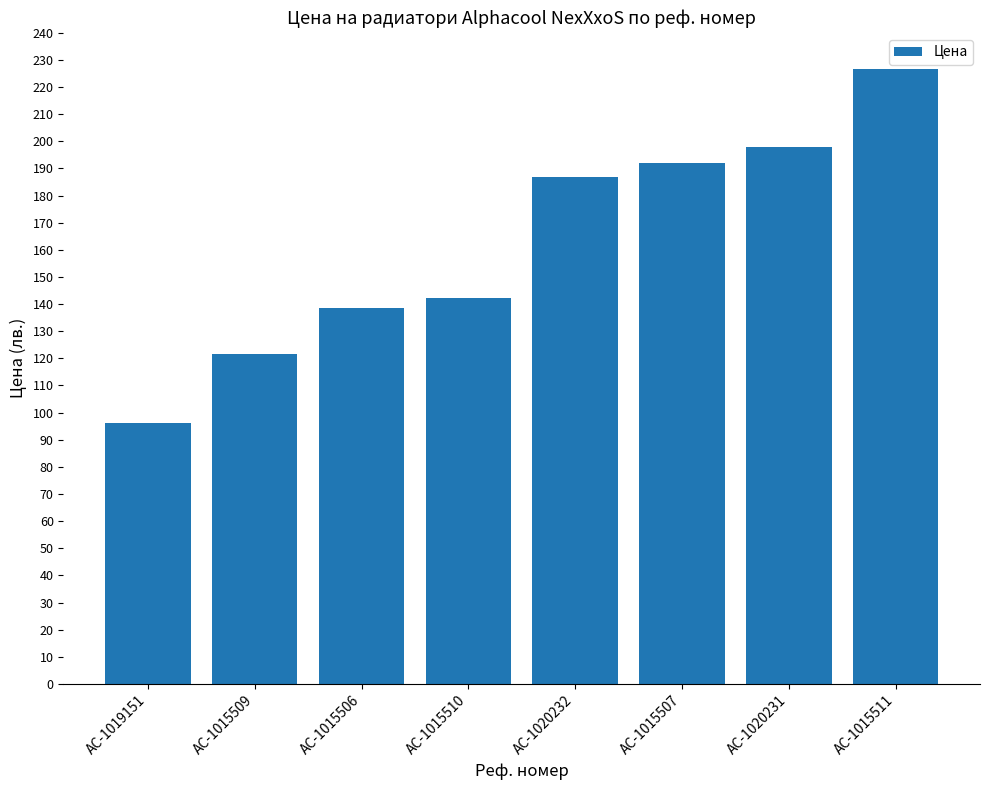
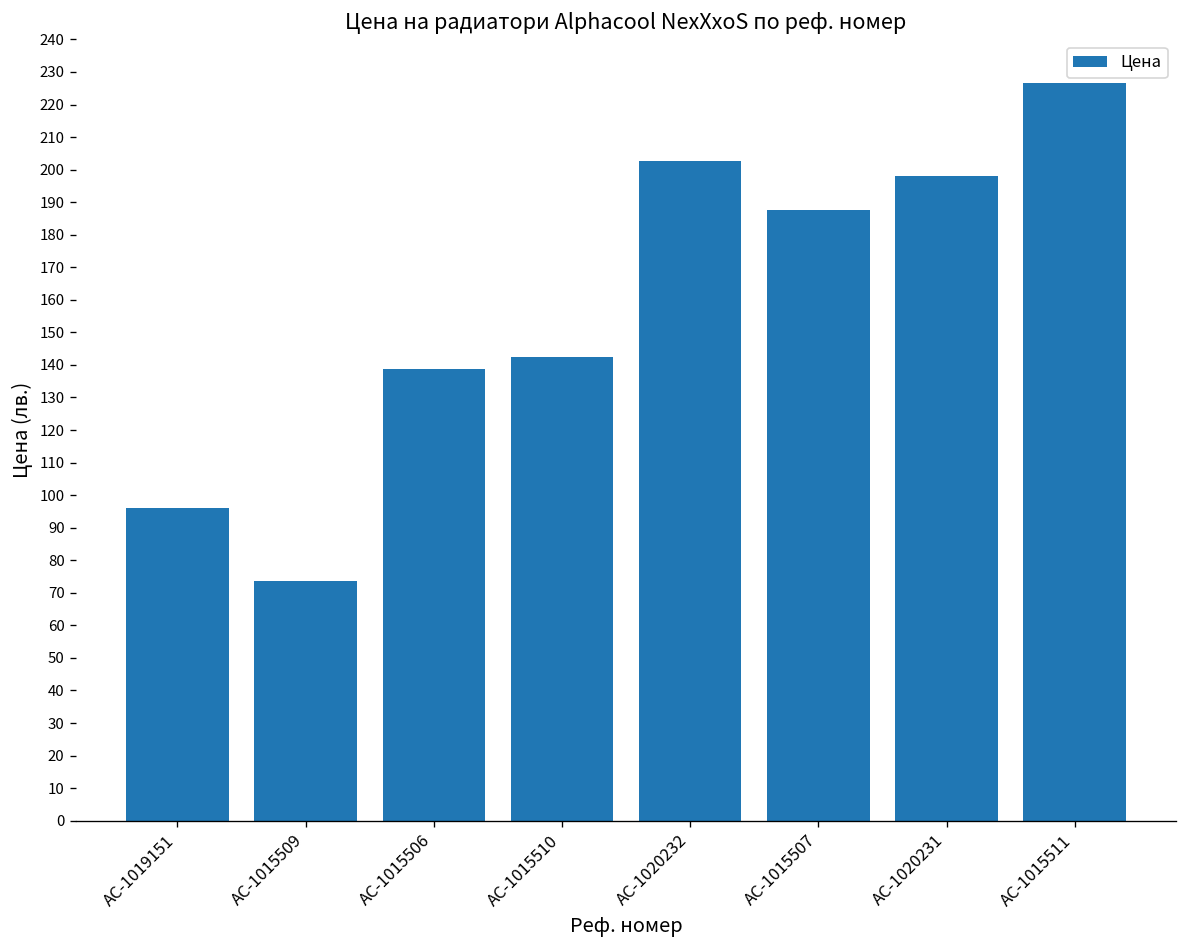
  {
    "AC-1019151": 96,
-   "AC-1015509": 122,
+   "AC-1015509": 74,
    "AC-1015506": 139,
    "AC-1015510": 142,
-   "AC-1020232": 187,
-   "AC-1015507": 192,
+   "AC-1020232": 203,
+   "AC-1015507": 188,
    "AC-1020231": 198,
    "AC-1015511": 227
  }
